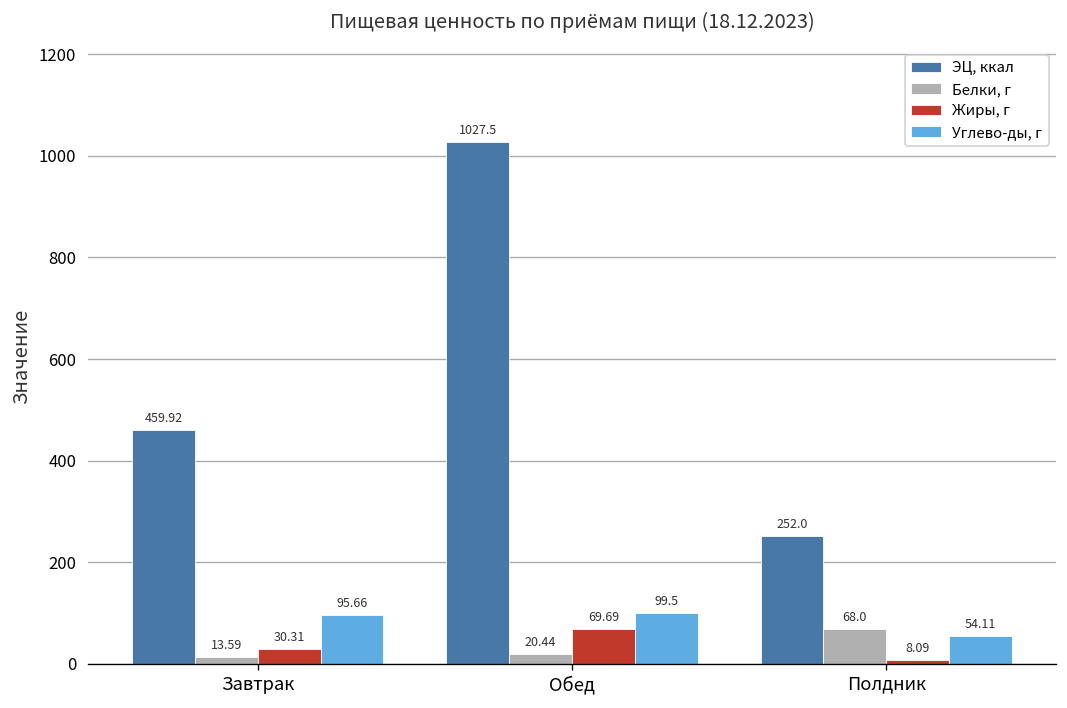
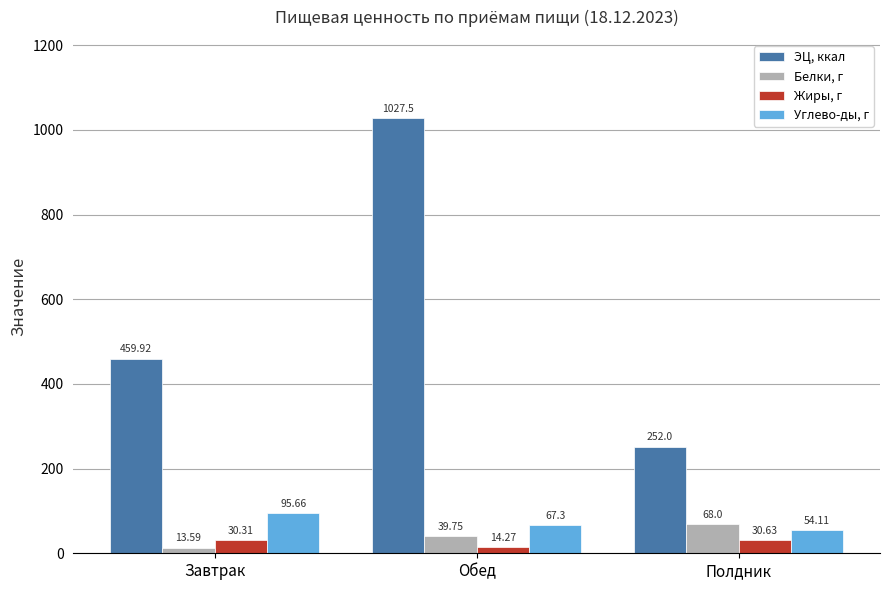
  {
    "ЭЦ, ккал": {
      "Завтрак": 459.92,
      "Обед": 1027.5,
      "Полдник": 252.0
    },
    "Белки, г": {
      "Завтрак": 13.59,
-     "Обед": 20.44,
+     "Обед": 39.75,
      "Полдник": 68.0
    },
    "Жиры, г": {
      "Завтрак": 30.31,
-     "Обед": 69.69,
-     "Полдник": 8.09
+     "Обед": 14.27,
+     "Полдник": 30.63
    },
    "Углево-ды, г": {
      "Завтрак": 95.66,
-     "Обед": 99.5,
+     "Обед": 67.3,
      "Полдник": 54.11
    }
  }
